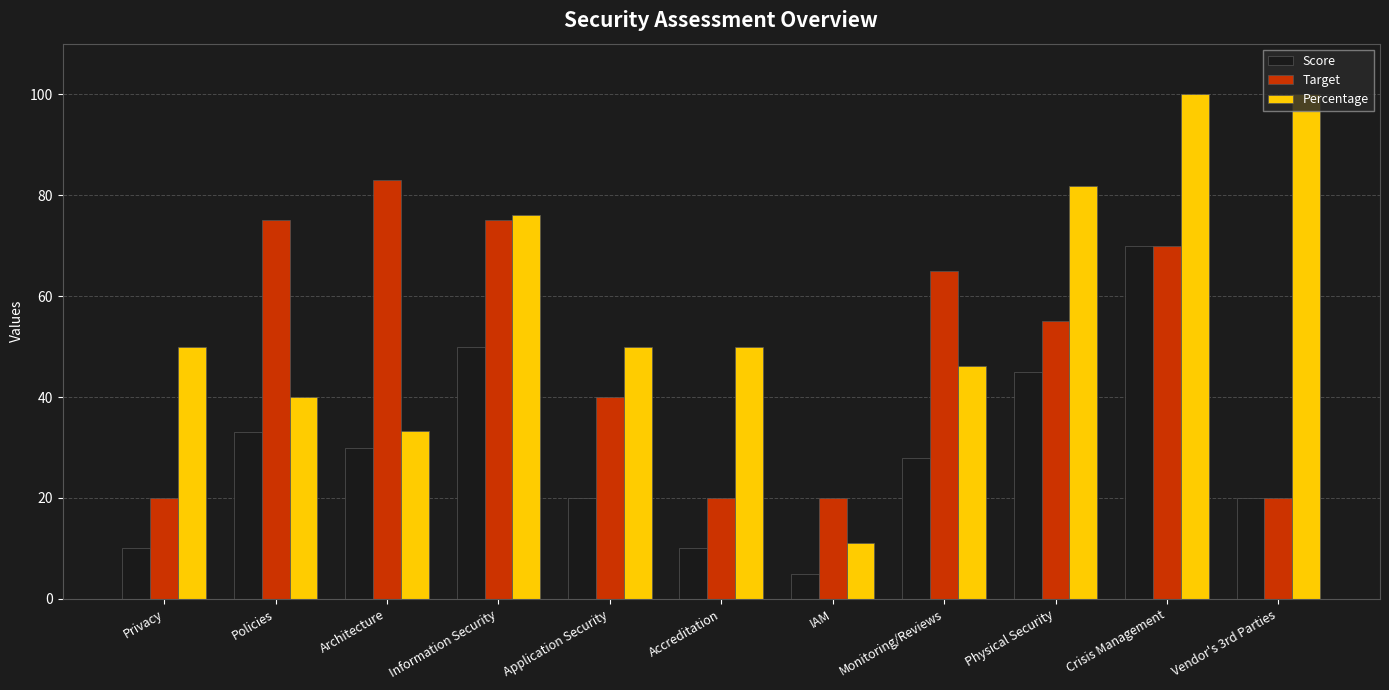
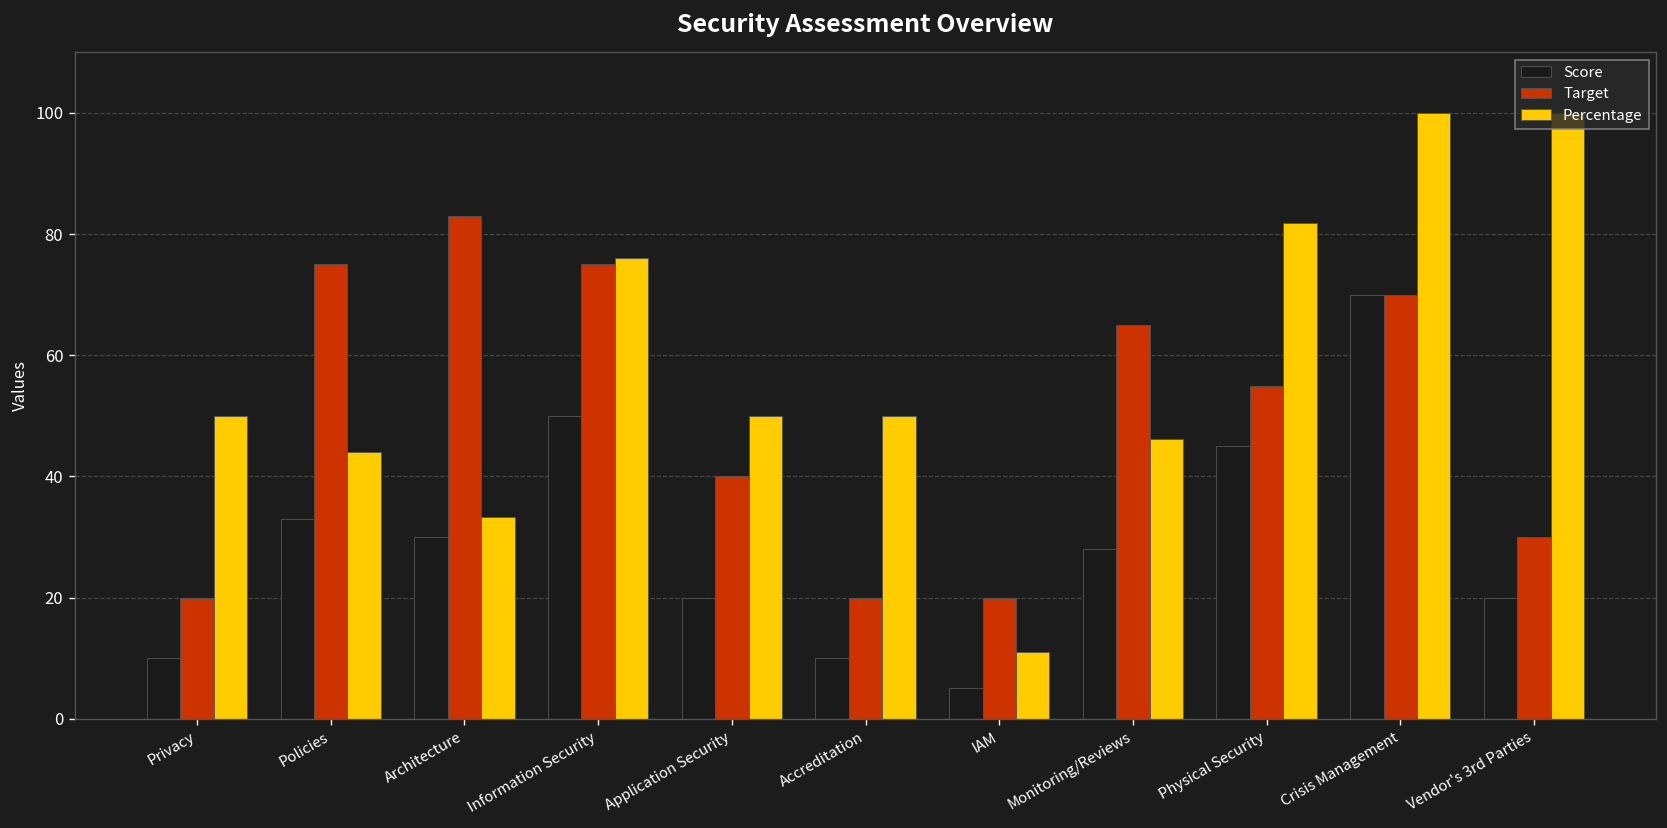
  {
    "Score": {
      "Privacy": 10,
      "Policies": 33,
      "Architecture": 30,
      "Information Security": 50,
      "Application Security": 20,
      "Accreditation": 10,
      "IAM": 5,
      "Monitoring/Reviews": 28,
      "Physical Security": 45,
      "Crisis Management": 70,
      "Vendor's 3rd Parties": 20
    },
    "Target": {
      "Privacy": 20,
      "Policies": 75,
      "Architecture": 83,
      "Information Security": 75,
      "Application Security": 40,
      "Accreditation": 20,
      "IAM": 20,
      "Monitoring/Reviews": 65,
      "Physical Security": 55,
      "Crisis Management": 70,
-     "Vendor's 3rd Parties": 20
+     "Vendor's 3rd Parties": 30
    },
    "Percentage": {
      "Privacy": 50,
-     "Policies": 40,
+     "Policies": 44,
      "Architecture": 33,
      "Information Security": 76,
      "Application Security": 50,
      "Accreditation": 50,
      "IAM": 11,
      "Monitoring/Reviews": 46,
      "Physical Security": 82,
      "Crisis Management": 100
    }
  }
